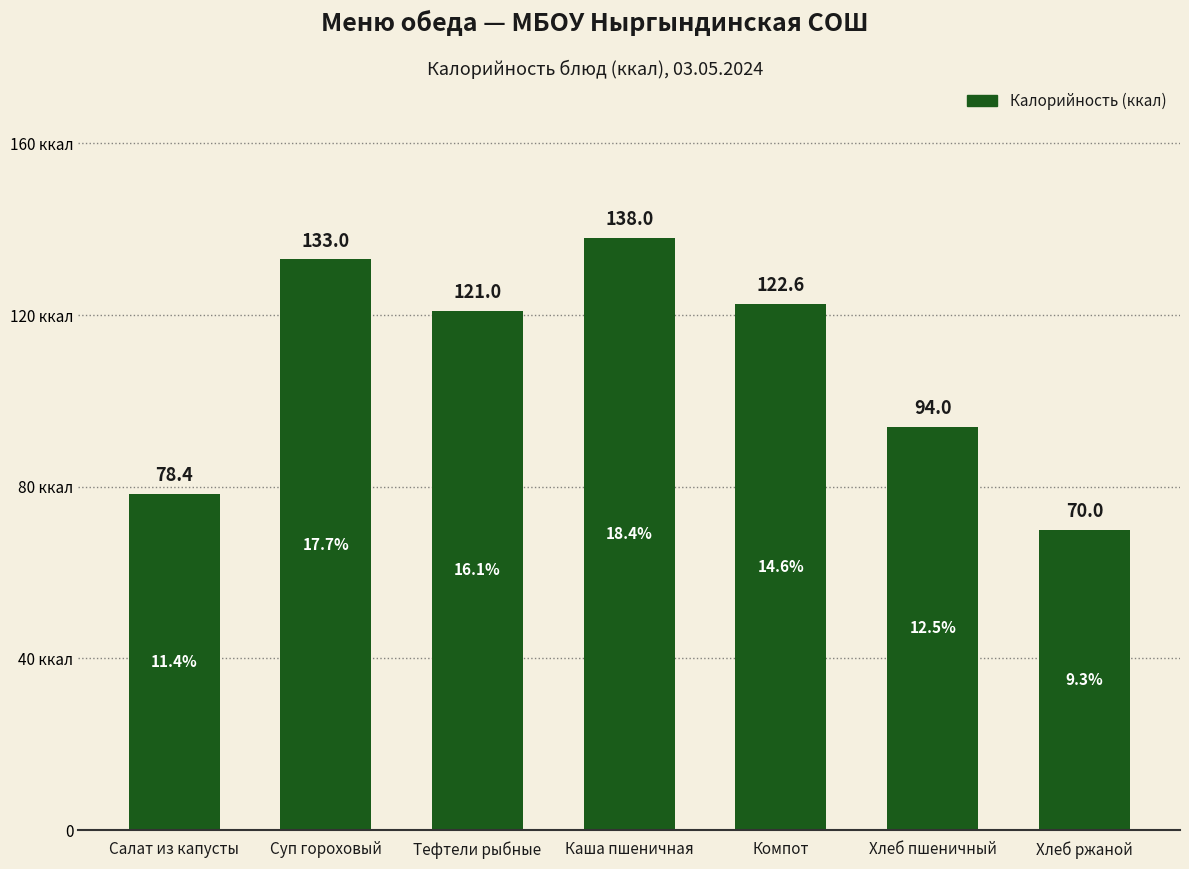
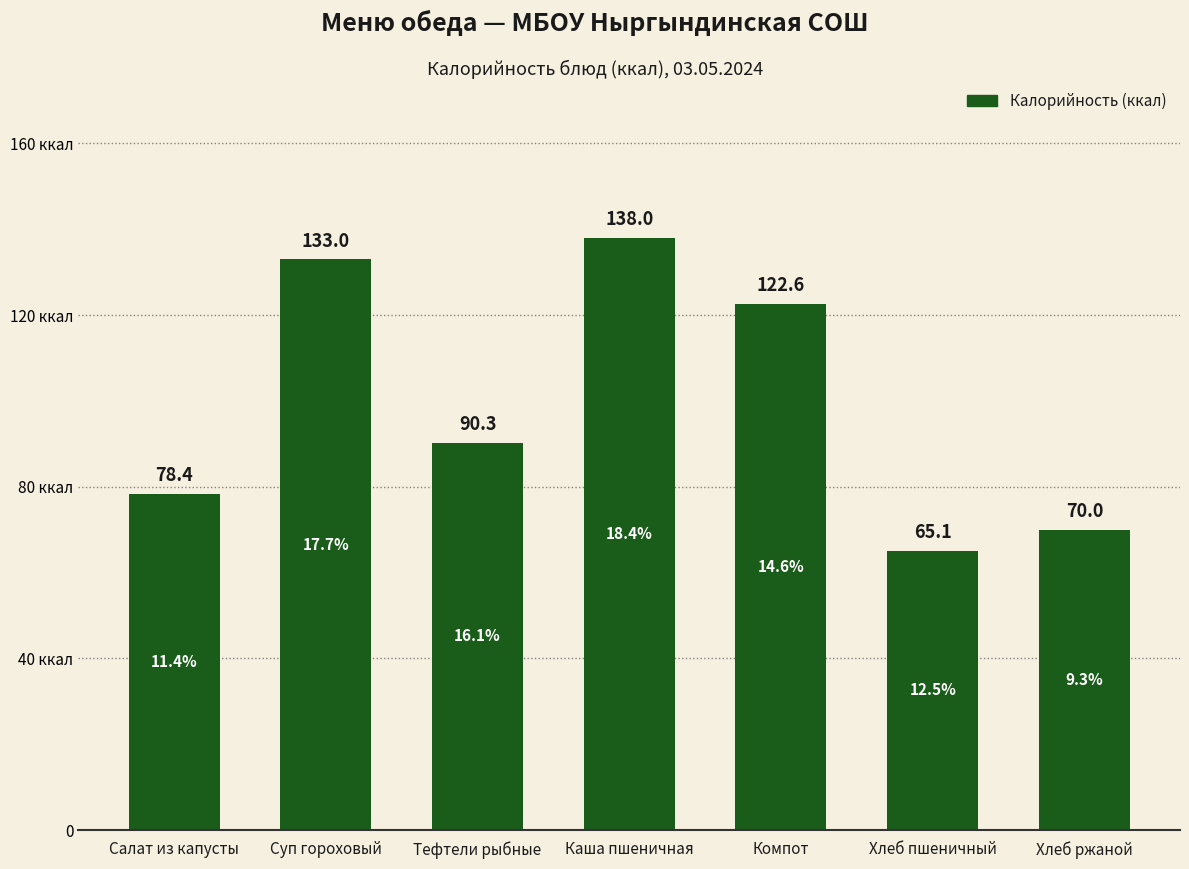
  {
    "Салат из капусты": 78.4,
    "Суп гороховый": 133.0,
-   "Тефтели рыбные": 121.0,
+   "Тефтели рыбные": 90.3,
    "Каша пшеничная": 138.0,
    "Компот": 122.6,
-   "Хлеб пшеничный": 94.0,
+   "Хлеб пшеничный": 65.1,
    "Хлеб ржаной": 70.0
  }
